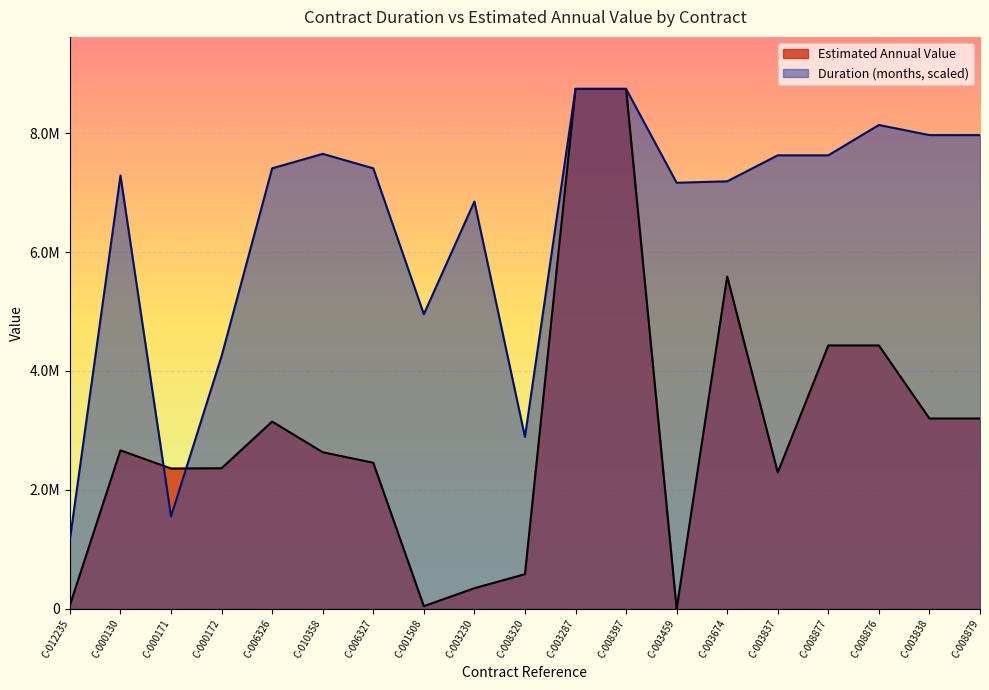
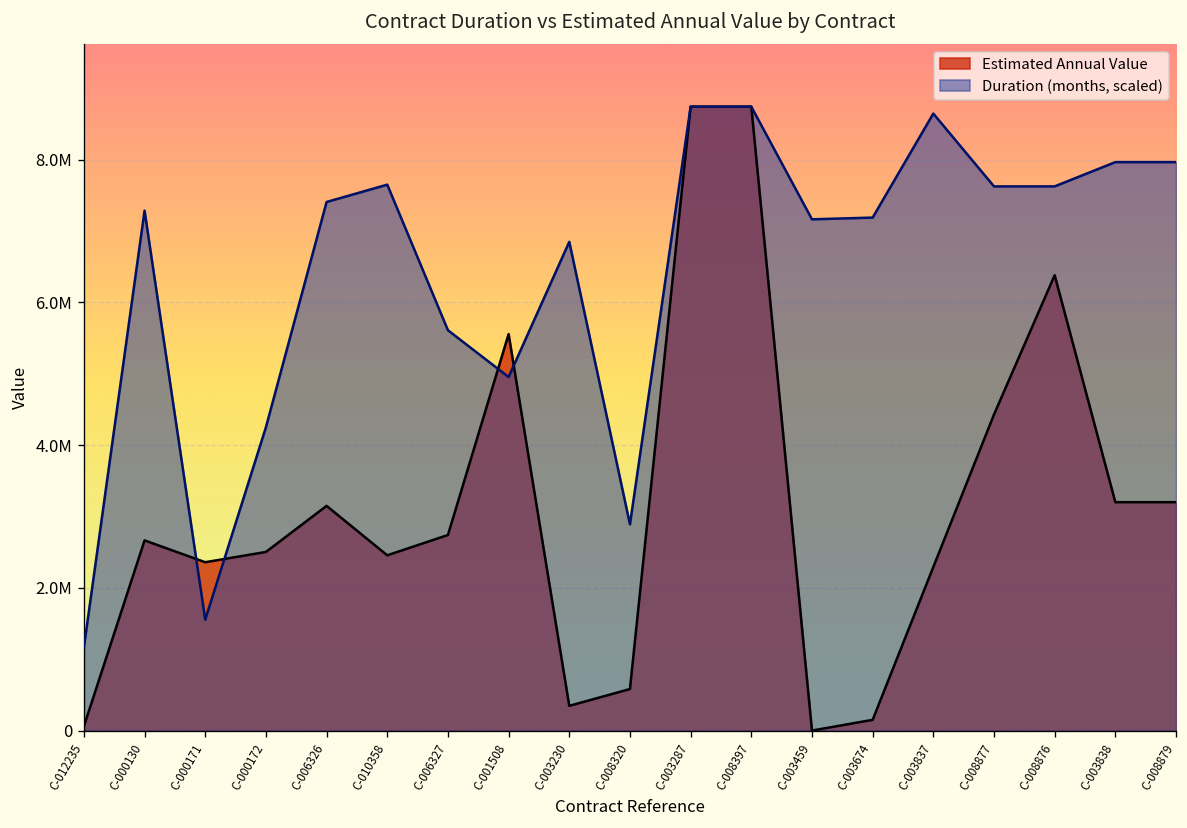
  {
    "Estimated Annual Value": {
      "C-012235": 100000,
      "C-000130": 2700000,
      "C-000171": 2400000,
-     "C-000172": 2400000,
+     "C-000172": 2500000,
      "C-006326": 3100000,
-     "C-010358": 2600000,
-     "C-006327": 2500000,
-     "C-001508": 0,
+     "C-010358": 2500000,
+     "C-006327": 2700000,
+     "C-001508": 5600000,
      "C-003230": 300000,
      "C-008320": 600000,
      "C-003459": 0,
-     "C-003674": 5600000,
+     "C-003674": 200000,
      "C-003837": 2300000,
      "C-008877": 4400000,
-     "C-008876": 4400000,
+     "C-008876": 6400000,
      "C-003838": 3200000,
      "C-008879": 3200000
    },
    "Duration (months, scaled)": {
      "C-012235": 1200000,
      "C-000130": 7300000,
      "C-000171": 1600000,
      "C-000172": 4300000,
      "C-006326": 7400000,
      "C-010358": 7700000,
-     "C-006327": 7400000,
+     "C-006327": 5600000,
      "C-001508": 5000000,
      "C-003230": 6800000,
      "C-008320": 2900000,
      "C-003459": 7200000,
      "C-003674": 7200000,
-     "C-003837": 7600000,
+     "C-003837": 8600000,
      "C-008877": 7600000,
-     "C-008876": 8100000,
+     "C-008876": 7600000,
      "C-003838": 8000000,
      "C-008879": 8000000
    }
  }
